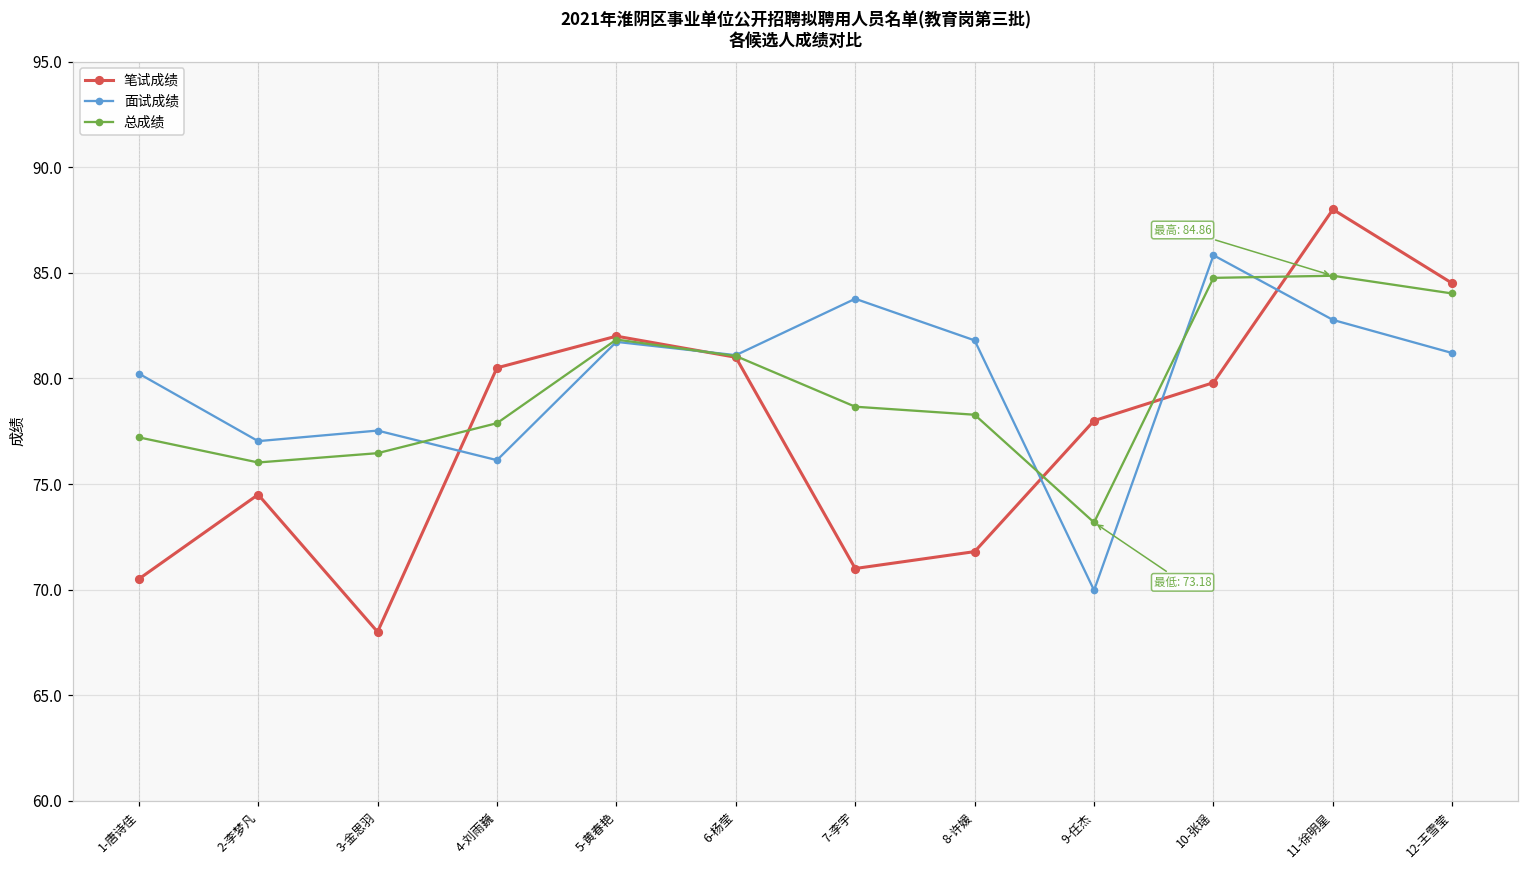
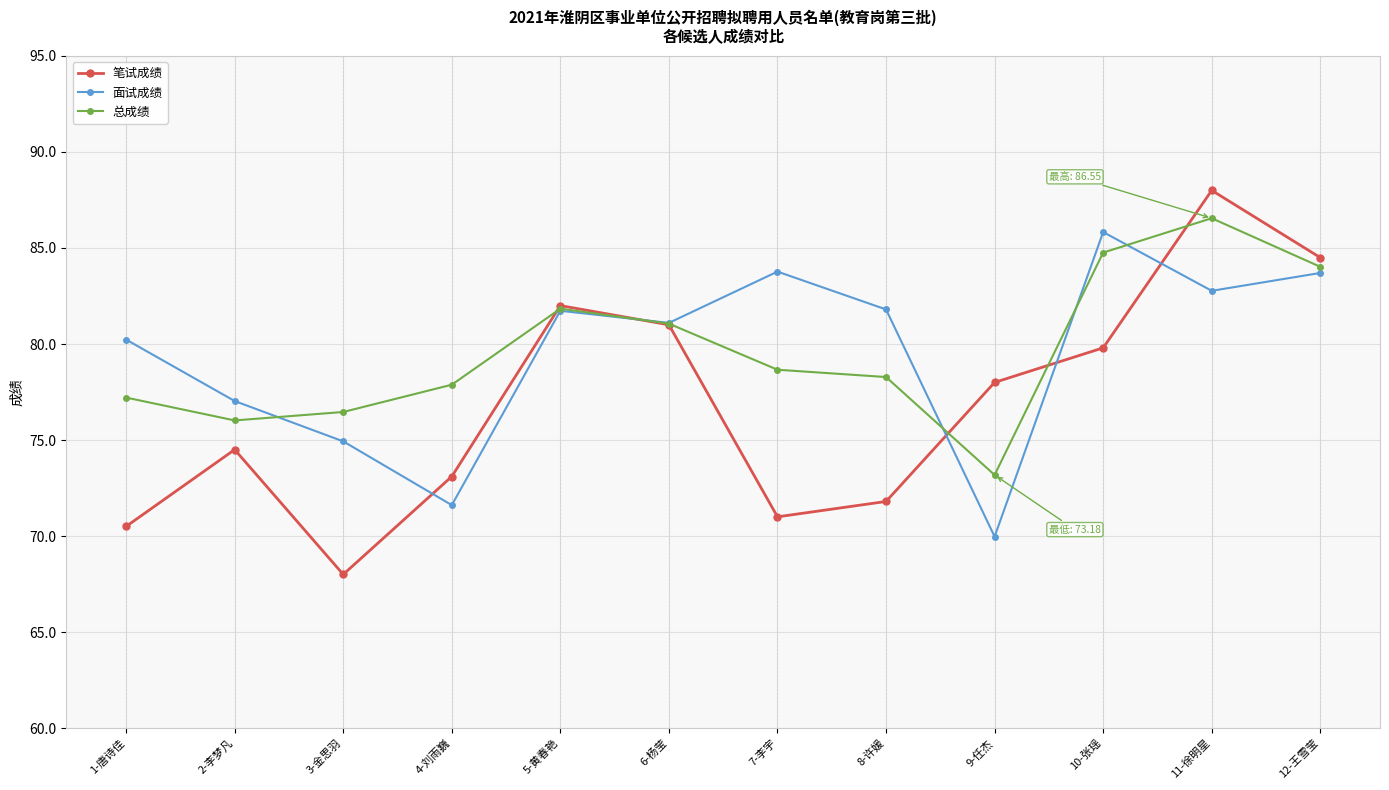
  {
    "笔试成绩": {
      "1-唐诗佳": 70.5,
      "2-李梦凡": 74.5,
      "3-金思羽": 68.0,
-     "4-刘雨巍": 80.5,
+     "4-刘雨巍": 73.1,
      "5-黄春艳": 82.0,
      "7-李宇": 71.0,
      "8-许媛": 71.8,
      "9-任杰": 78.0,
      "10-张瑶": 79.8,
      "11-徐明星": 88.0,
      "12-王雪莹": 84.5
    },
    "面试成绩": {
      "1-唐诗佳": 80.2,
      "2-李梦凡": 77.0,
-     "3-金思羽": 77.5,
-     "4-刘雨巍": 76.1,
+     "3-金思羽": 74.9,
+     "4-刘雨巍": 71.6,
      "7-李宇": 83.8,
      "8-许媛": 81.8,
      "11-徐明星": 82.8,
-     "12-王雪莹": 81.2
+     "12-王雪莹": 83.7
    },
    "总成绩": {
-     "11-徐明星": 84.86
+     "11-徐明星": 86.55
    }
  }
